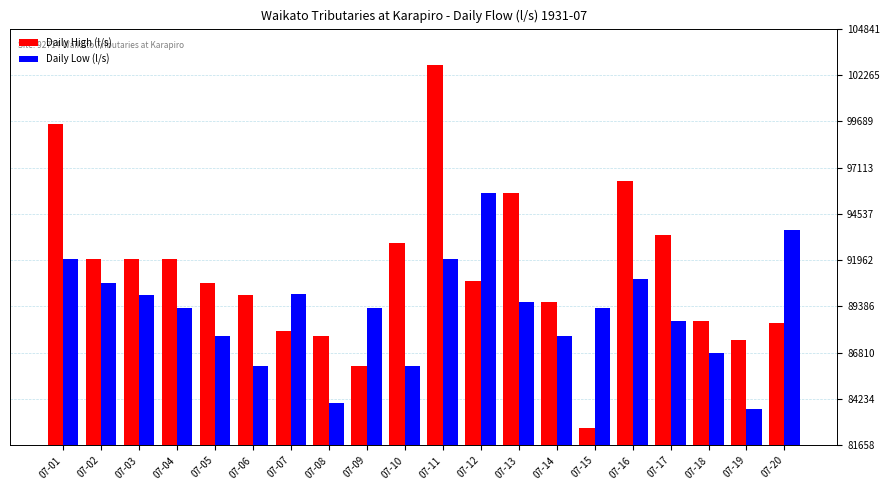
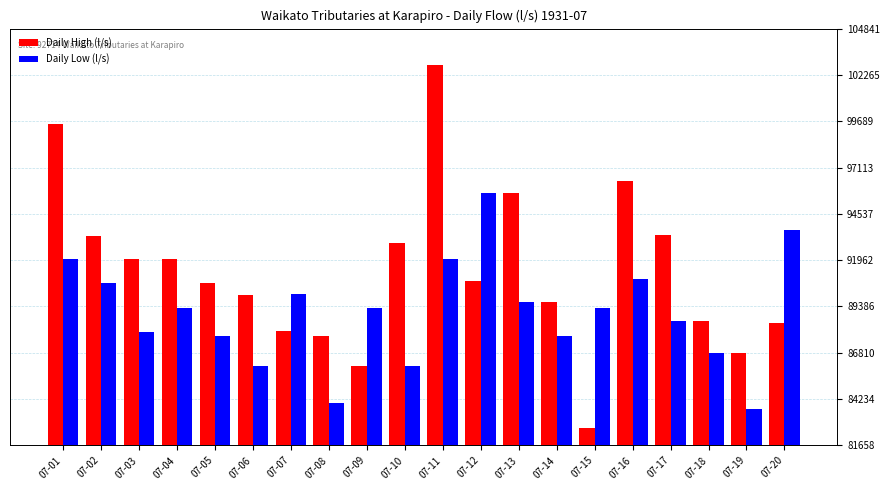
  {
    "Daily High (l/s)": {
      "07-01": 99500,
-     "07-02": 92000,
+     "07-02": 93300,
      "07-03": 92000,
      "07-04": 92000,
      "07-05": 90700,
      "07-06": 90000,
      "07-07": 88000,
      "07-08": 87800,
      "07-09": 86100,
      "07-10": 92900,
      "07-11": 102800,
      "07-12": 90800,
      "07-13": 95700,
      "07-14": 89600,
      "07-15": 82600,
      "07-16": 96400,
      "07-17": 93300,
      "07-18": 88600,
-     "07-19": 87500,
+     "07-19": 86800,
      "07-20": 88500
    },
    "Daily Low (l/s)": {
      "07-01": 92000,
      "07-02": 90700,
-     "07-03": 90000,
+     "07-03": 88000,
      "07-04": 89300,
      "07-05": 87800,
      "07-06": 86100,
      "07-07": 90100,
      "07-08": 84000,
      "07-09": 89300,
      "07-10": 86100,
      "07-11": 92000,
      "07-12": 95700,
      "07-13": 89600,
      "07-14": 87800,
      "07-15": 89300,
      "07-16": 90900,
      "07-17": 88600,
      "07-18": 86800,
      "07-19": 83700,
      "07-20": 93600
    }
  }
